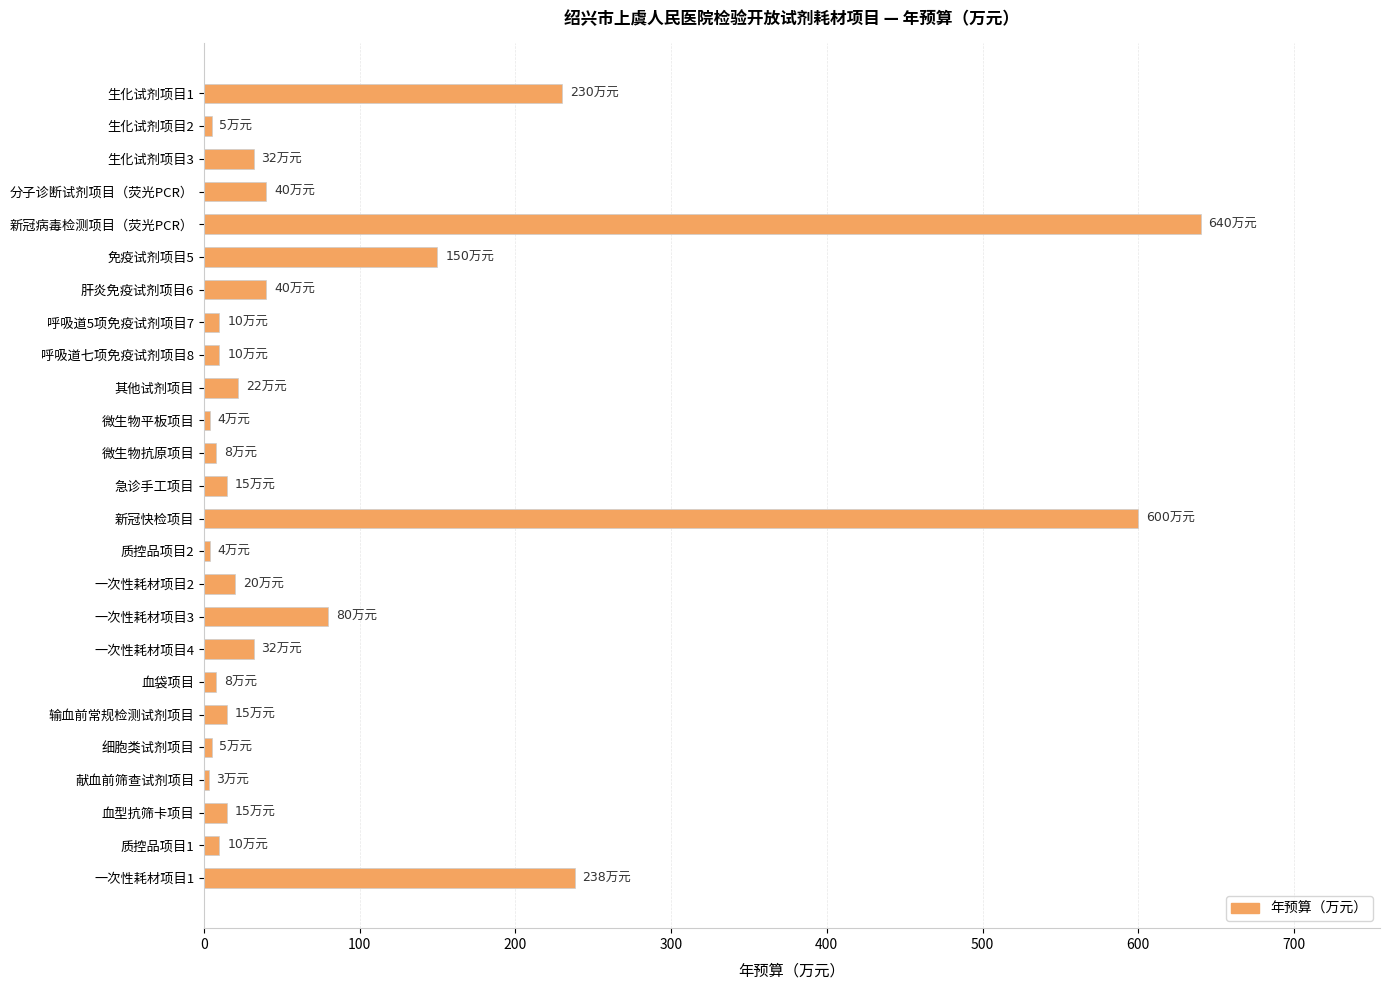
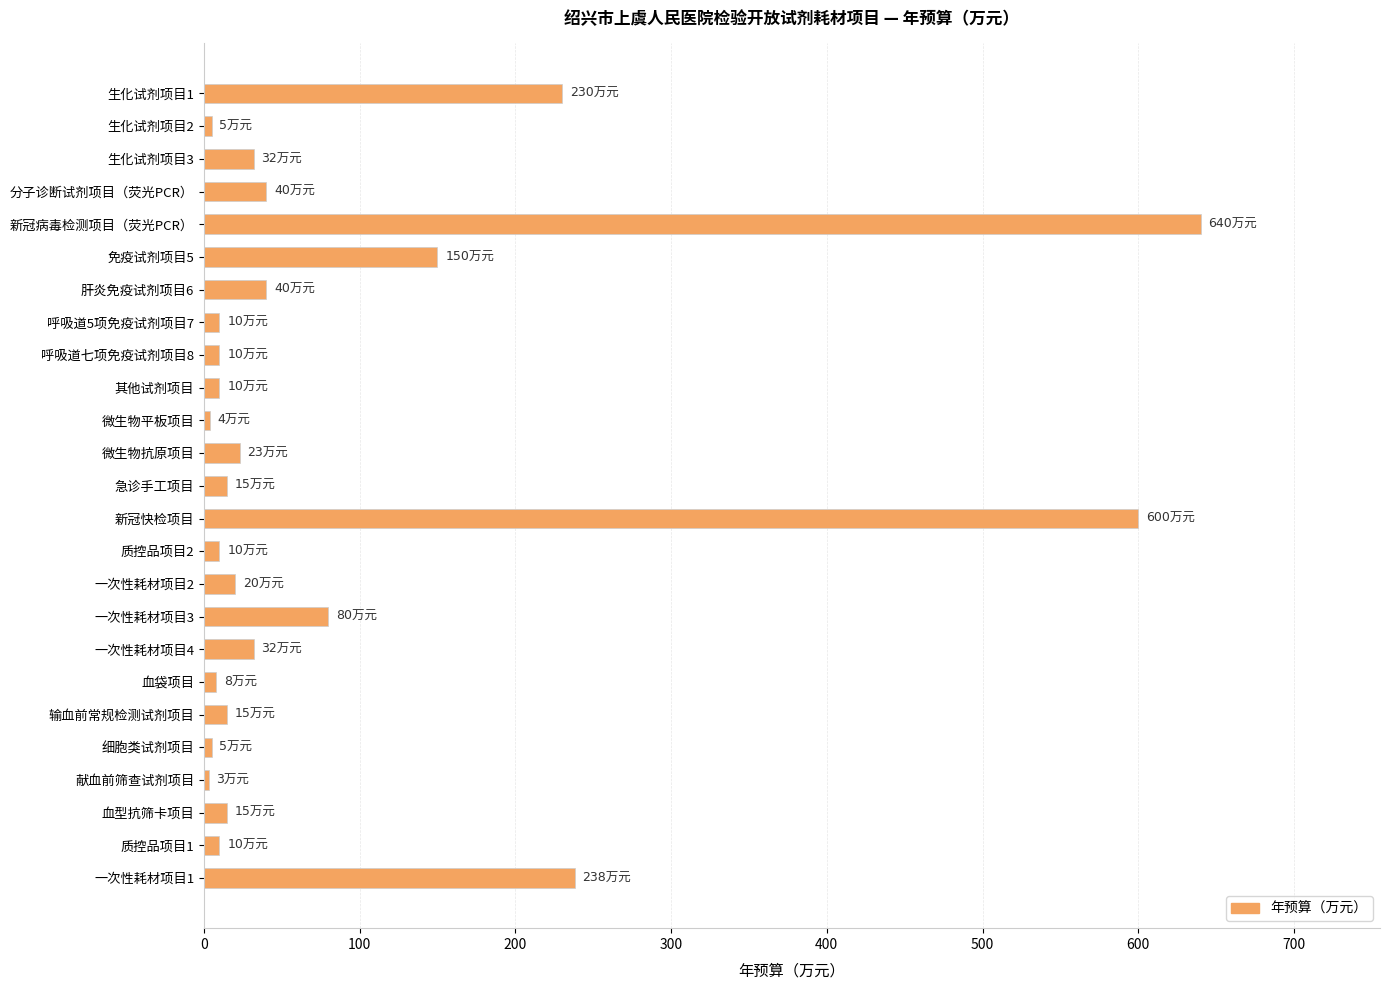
  {
    "生化试剂项目1": 230,
    "生化试剂项目2": 5,
    "生化试剂项目3": 32,
    "分子诊断试剂项目（荧光PCR）": 40,
    "新冠病毒检测项目（荧光PCR）": 640,
    "免疫试剂项目5": 150,
    "肝炎免疫试剂项目6": 40,
    "呼吸道5项免疫试剂项目7": 10,
    "呼吸道七项免疫试剂项目8": 10,
-   "其他试剂项目": 22,
+   "其他试剂项目": 10,
    "微生物平板项目": 4,
-   "微生物抗原项目": 8,
+   "微生物抗原项目": 23,
    "急诊手工项目": 15,
    "新冠快检项目": 600,
-   "质控品项目2": 4,
+   "质控品项目2": 10,
    "一次性耗材项目2": 20,
    "一次性耗材项目3": 80,
    "一次性耗材项目4": 32,
    "血袋项目": 8,
    "输血前常规检测试剂项目": 15,
    "细胞类试剂项目": 5,
    "献血前筛查试剂项目": 3,
    "血型抗筛卡项目": 15,
    "质控品项目1": 10,
    "一次性耗材项目1": 238
  }
